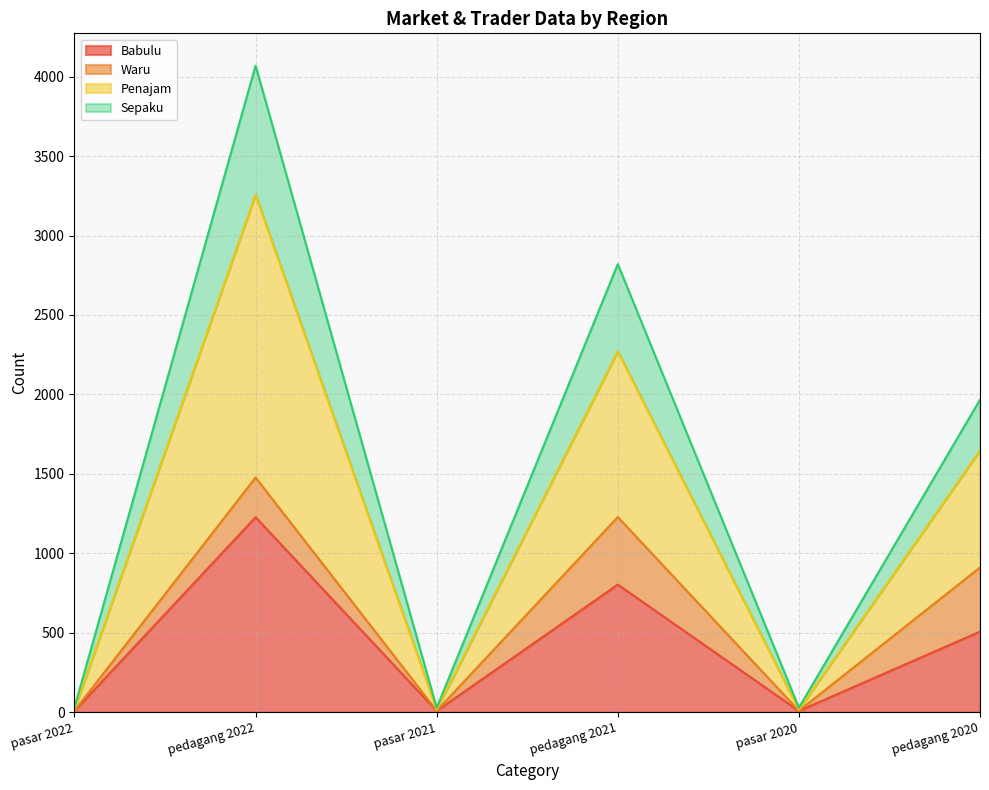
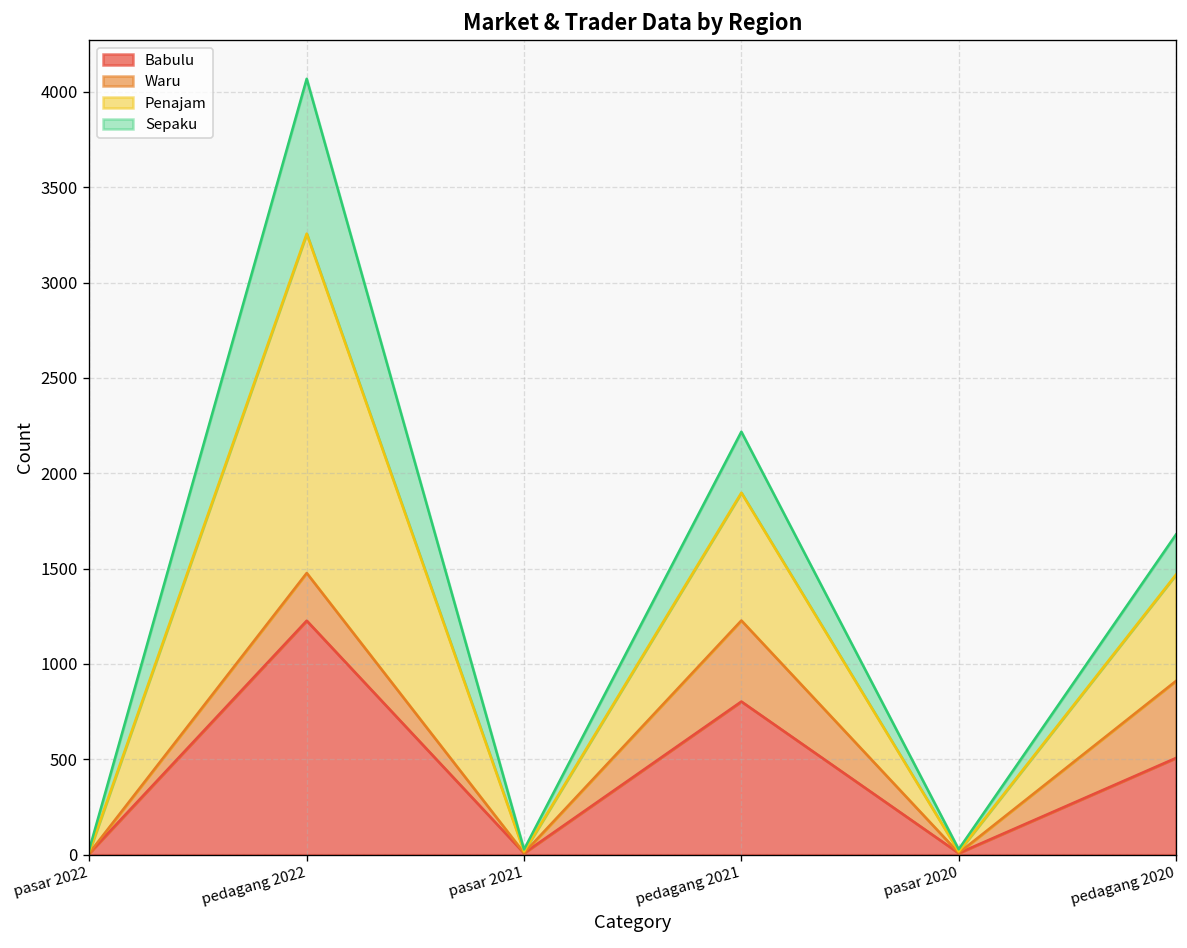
  {
    "Penajam": {
      "pedagang 2022": 1780,
-     "pedagang 2021": 1040,
-     "pedagang 2020": 740
+     "pedagang 2021": 670,
+     "pedagang 2020": 560
    },
    "Sepaku": {
      "pedagang 2022": 810,
-     "pedagang 2021": 550,
-     "pedagang 2020": 320
+     "pedagang 2021": 320,
+     "pedagang 2020": 210
    }
  }
